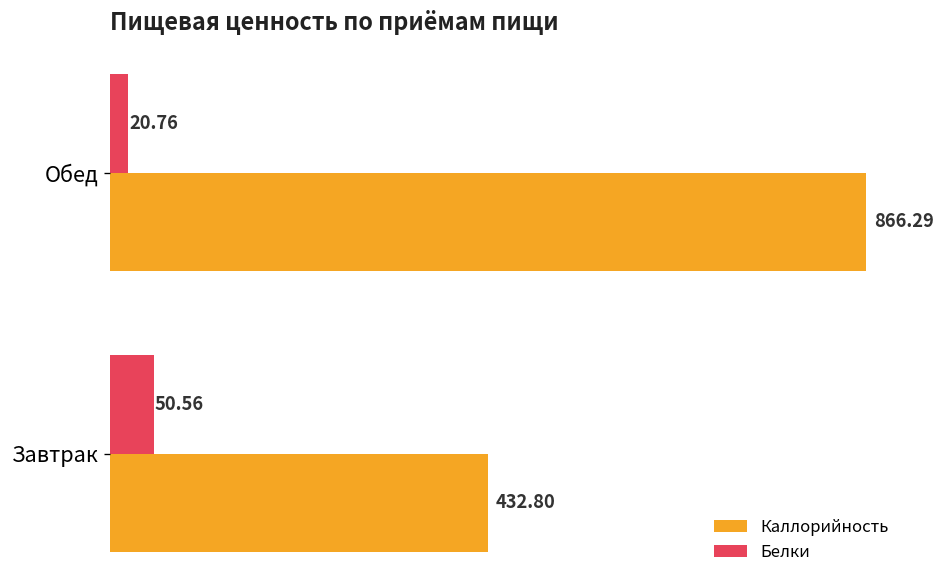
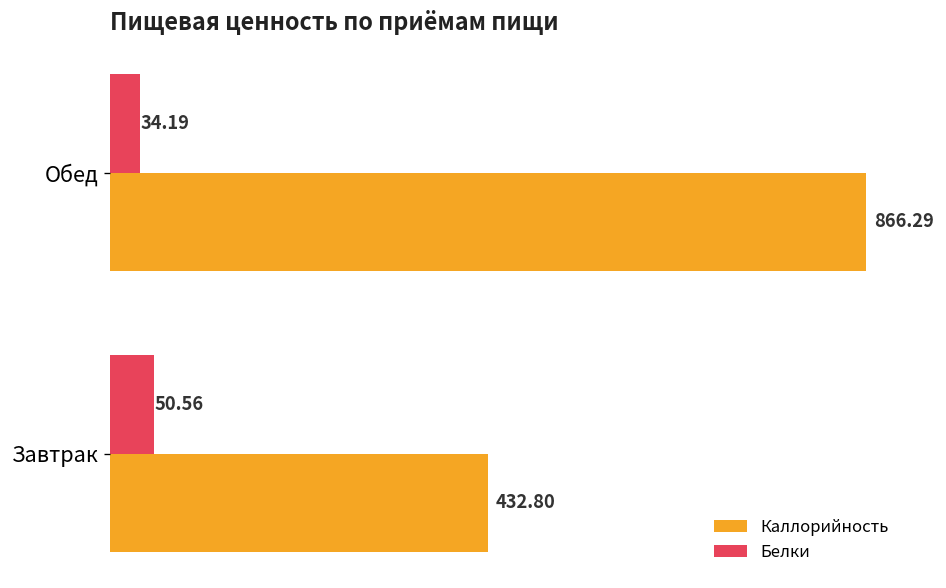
  {
    "Каллорийность": {
      "Обед": 866.29,
      "Завтрак": 432.80
    },
    "Белки": {
-     "Обед": 20.76,
+     "Обед": 34.19,
      "Завтрак": 50.56
    }
  }
